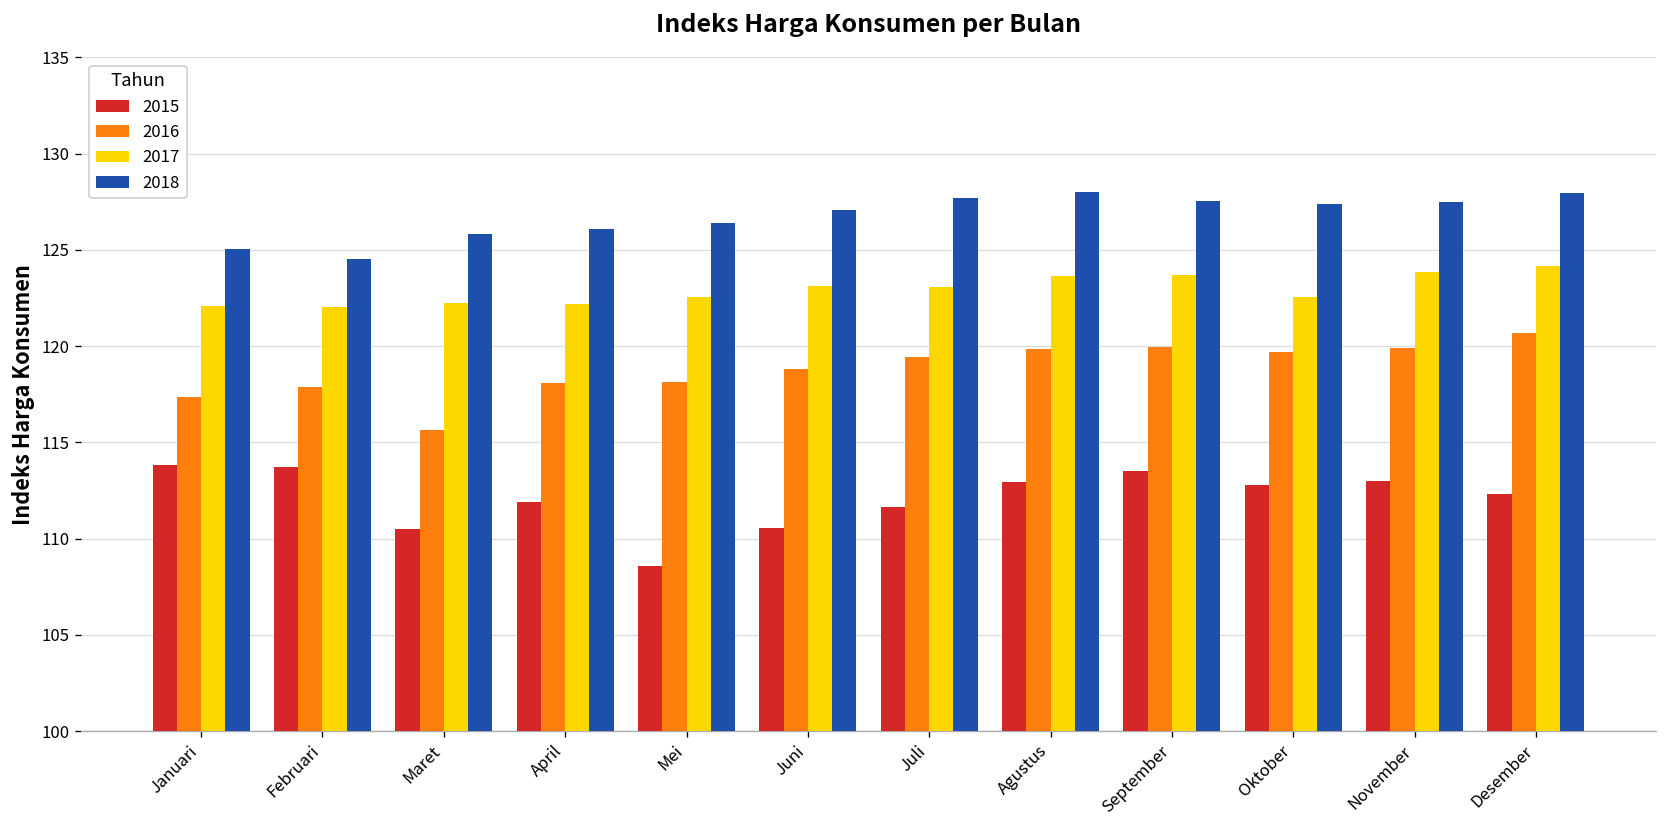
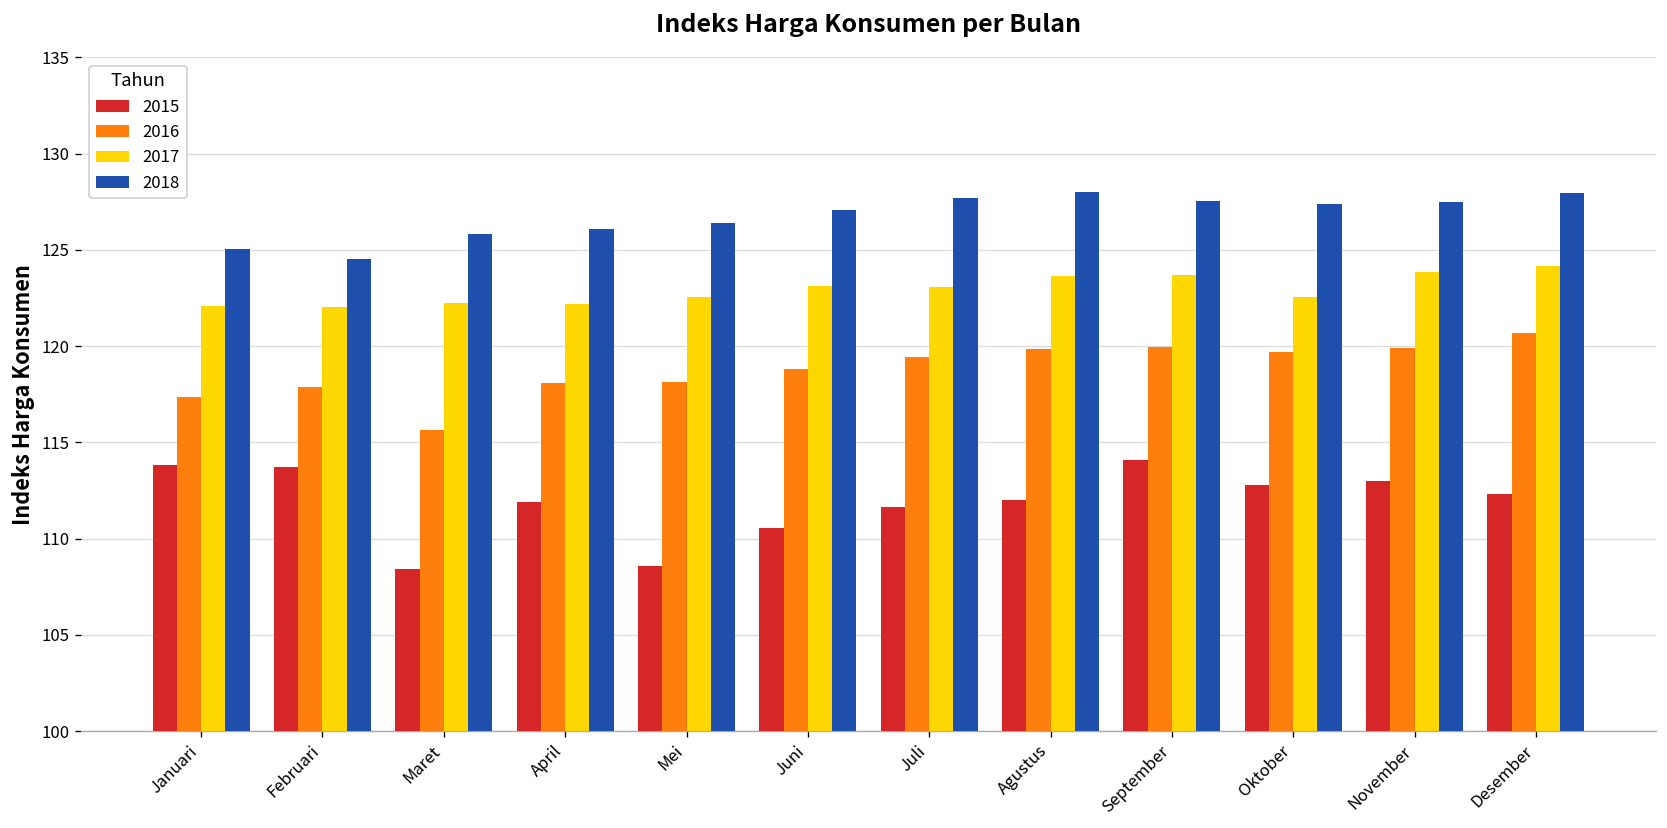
  {
    "2015": {
      "Januari": 113.9,
      "Februari": 113.7,
-     "Maret": 110.5,
+     "Maret": 108.4,
      "April": 111.9,
      "Mei": 108.6,
      "Juni": 110.5,
      "Juli": 111.6,
-     "Agustus": 112.9,
-     "September": 113.5,
+     "Agustus": 112.0,
+     "September": 114.1,
      "Oktober": 112.8,
      "November": 113.0,
      "Desember": 112.3
    },
    "2016": {
      "Januari": 117.4,
      "Februari": 117.9,
      "Maret": 115.7,
      "April": 118.1,
      "Mei": 118.1,
      "Juni": 118.8,
      "Juli": 119.5,
      "Agustus": 119.9,
      "September": 119.9,
      "Oktober": 119.7,
      "November": 119.9,
      "Desember": 120.7
    },
    "2017": {
      "Januari": 122.1,
      "Februari": 122.0,
      "Maret": 122.3,
      "April": 122.2,
      "Mei": 122.5,
      "Juni": 123.1,
      "Juli": 123.1,
      "Agustus": 123.7,
      "September": 123.7,
      "Oktober": 122.6,
      "November": 123.9,
      "Desember": 124.2
    },
    "2018": {
      "Januari": 125.0,
      "Februari": 124.6,
      "Maret": 125.8,
      "April": 126.1,
      "Mei": 126.4,
      "Juni": 127.1,
      "Juli": 127.7,
      "Agustus": 128.0,
      "September": 127.6,
      "Oktober": 127.4,
      "November": 127.5,
      "Desember": 128.0
    }
  }
